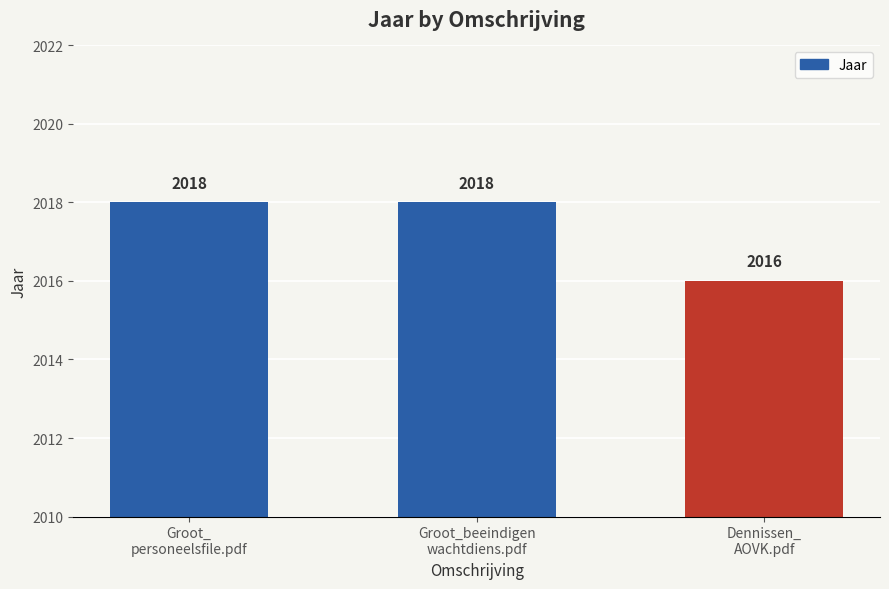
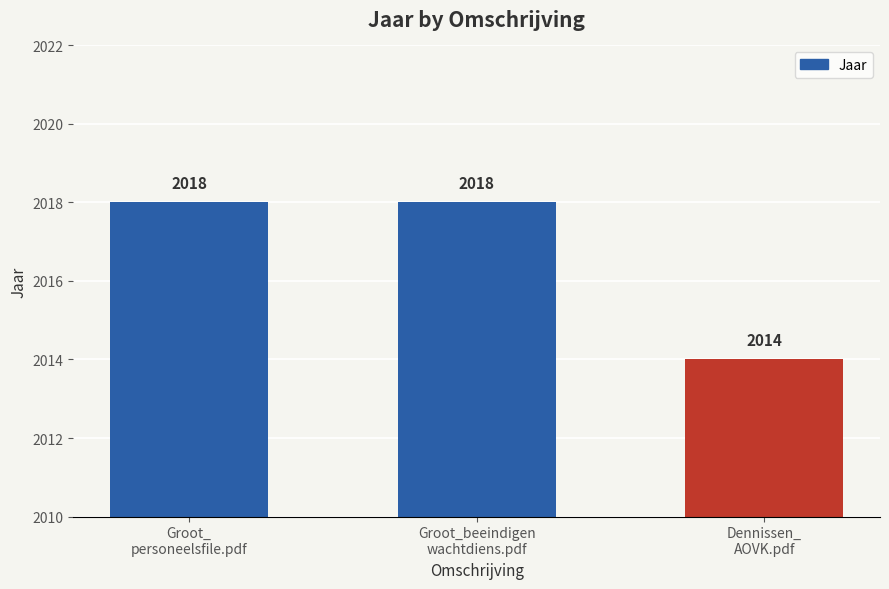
  {
    "Groot_ personeelsfile.pdf": 2018,
    "Groot_beeindigen wachtdiens.pdf": 2018,
-   "Dennissen_ AOVK.pdf": 2016
+   "Dennissen_ AOVK.pdf": 2014
  }
